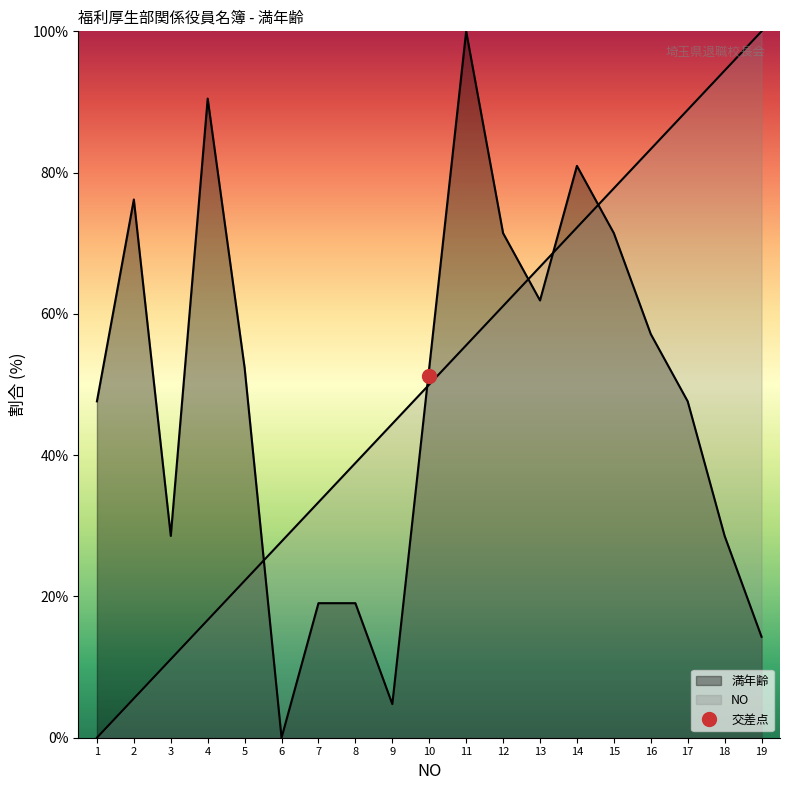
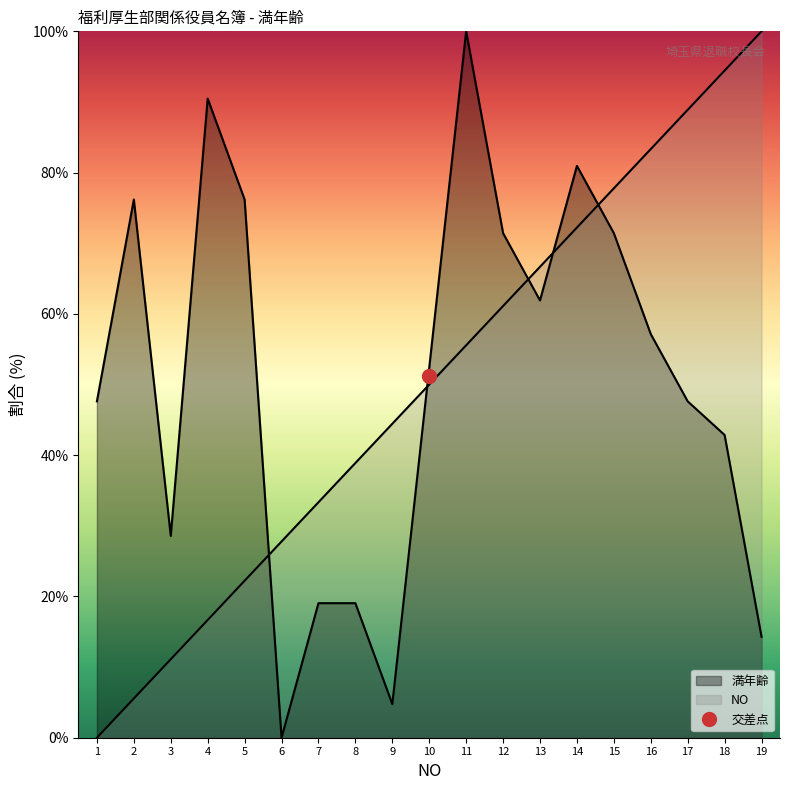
  {
    "満年齢": {
      "1": "48%",
      "2": "76%",
      "3": "29%",
      "4": "90%",
-     "5": "52%",
+     "5": "76%",
      "6": "0%",
      "7": "19%",
      "8": "19%",
      "9": "5%",
      "10": "52%",
      "11": "100%",
      "12": "71%",
      "13": "62%",
      "14": "81%",
      "15": "71%",
      "16": "57%",
      "17": "48%",
-     "18": "29%",
+     "18": "43%",
      "19": "14%"
    },
    "NO": {
      "1": "0%",
      "2": "6%",
      "3": "11%",
      "4": "17%",
      "5": "22%",
      "6": "28%",
      "7": "33%",
      "8": "39%",
      "9": "44%",
      "10": "50%",
      "11": "56%",
      "12": "61%",
      "13": "67%",
      "14": "72%",
      "15": "78%",
      "16": "83%",
      "17": "89%",
      "18": "94%",
      "19": "100%"
    },
    "交差点": {
      "10": "51%"
    }
  }
